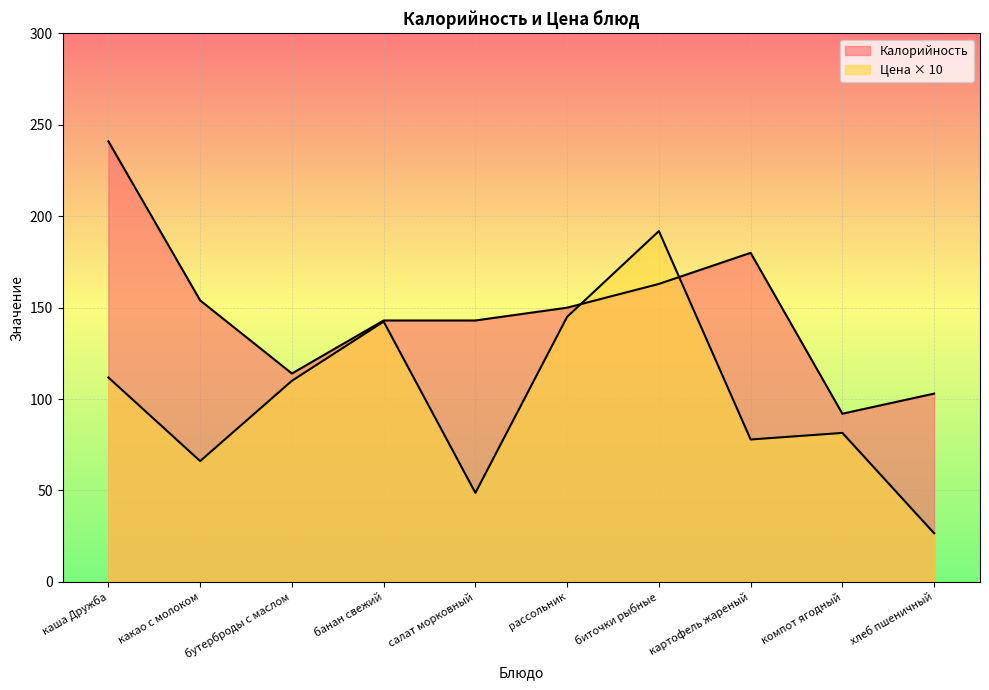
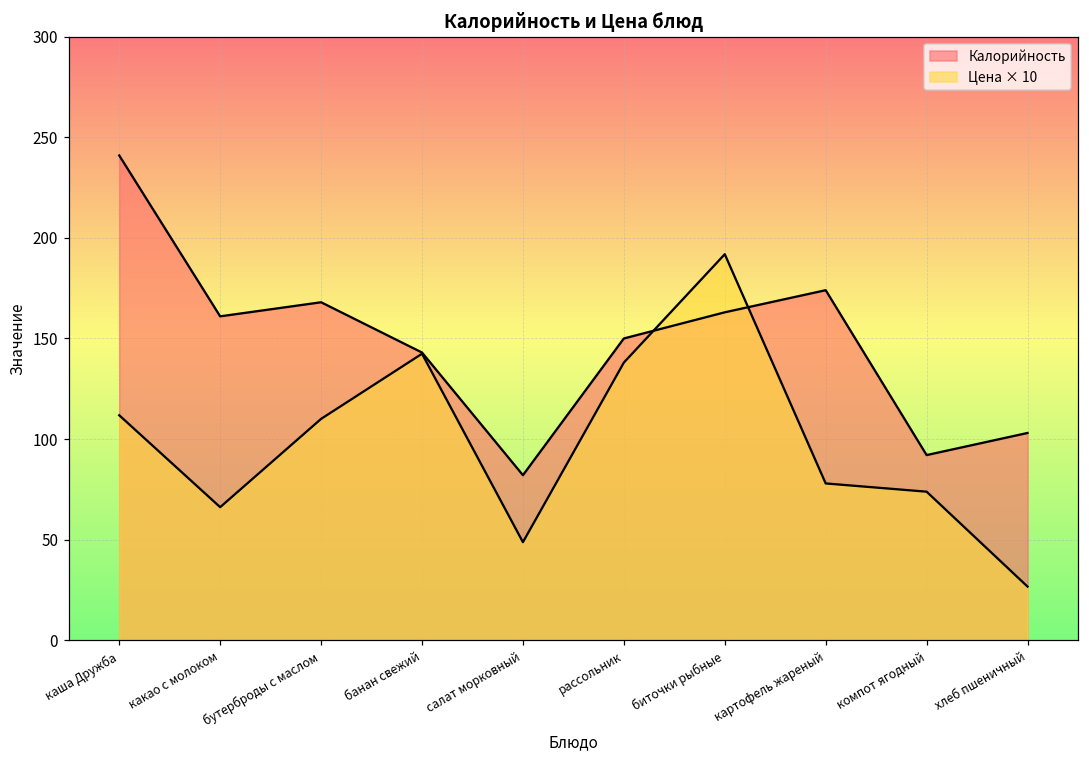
  {
    "Калорийность": {
      "каша Дружба": 241,
-     "какао с молоком": 154,
-     "бутерброды с маслом": 114,
-     "салат морковный": 143,
+     "какао с молоком": 161,
+     "бутерброды с маслом": 168,
+     "салат морковный": 82,
      "рассольник": 150,
      "биточки рыбные": 163,
-     "картофель жареный": 180,
+     "картофель жареный": 174,
      "компот ягодный": 92,
      "хлеб пшеничный": 103
    },
    "Цена × 10": {
      "каша Дружба": 112,
      "какао с молоком": 66,
      "бутерброды с маслом": 110,
      "салат морковный": 49,
-     "рассольник": 145,
+     "рассольник": 138,
      "биточки рыбные": 192,
      "картофель жареный": 78,
-     "компот ягодный": 82,
+     "компот ягодный": 74,
      "хлеб пшеничный": 27
    }
  }
